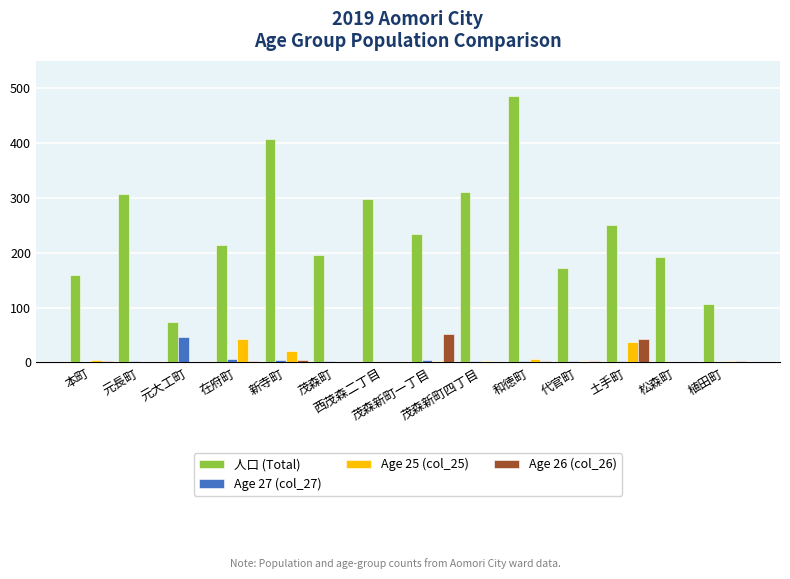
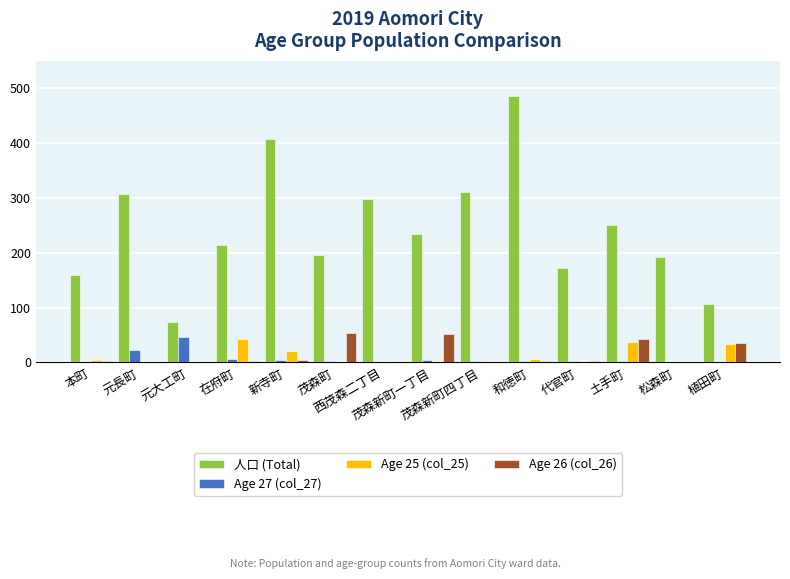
  {
    "人口 (Total)": {
      "本町": 160,
      "元長町": 310,
      "元大工町": 70,
      "在府町": 220,
      "新寺町": 410,
      "茂森町": 200,
      "西茂森二丁目": 300,
      "茂森新町一丁目": 240,
      "茂森新町四丁目": 310,
      "和徳町": 490,
      "代官町": 170,
      "土手町": 250,
      "松森町": 190,
      "植田町": 110
    },
    "Age 27 (col_27)": {
-     "元長町": 0,
+     "元長町": 20,
      "元大工町": 50,
      "在府町": 10,
      "西茂森二丁目": 0,
      "松森町": 0
    },
    "Age 25 (col_25)": {
      "元長町": 0,
      "在府町": 40,
      "新寺町": 20,
      "和徳町": 10,
      "土手町": 40,
-     "植田町": 0
+     "植田町": 30
    },
    "Age 26 (col_26)": {
      "元長町": 0,
      "元大工町": 0,
      "新寺町": 10,
-     "茂森町": 0,
+     "茂森町": 50,
      "西茂森二丁目": 0,
      "茂森新町一丁目": 50,
      "茂森新町四丁目": 0,
      "土手町": 40,
-     "植田町": 0
+     "植田町": 40
    }
  }
